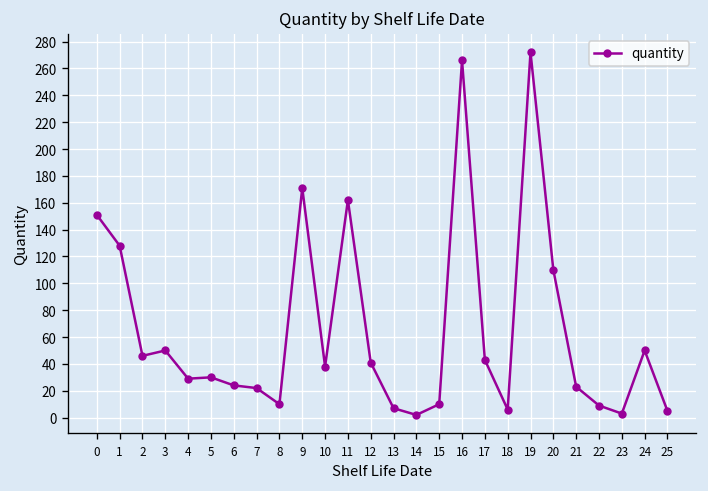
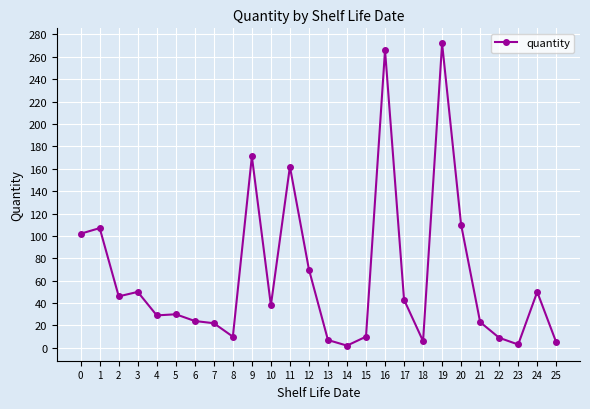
  {
-   "0": 151,
-   "1": 128,
+   "0": 102,
+   "1": 107,
    "2": 46,
    "3": 50,
    "4": 29,
    "5": 30,
    "6": 24,
    "7": 22,
    "8": 10,
    "9": 171,
    "10": 38,
    "11": 162,
-   "12": 41,
+   "12": 70,
    "13": 7,
    "14": 2,
    "15": 10,
    "16": 266,
    "17": 43,
    "18": 6,
    "19": 272,
    "20": 110,
    "21": 23,
    "22": 9,
    "23": 3,
    "24": 50,
    "25": 5
  }
